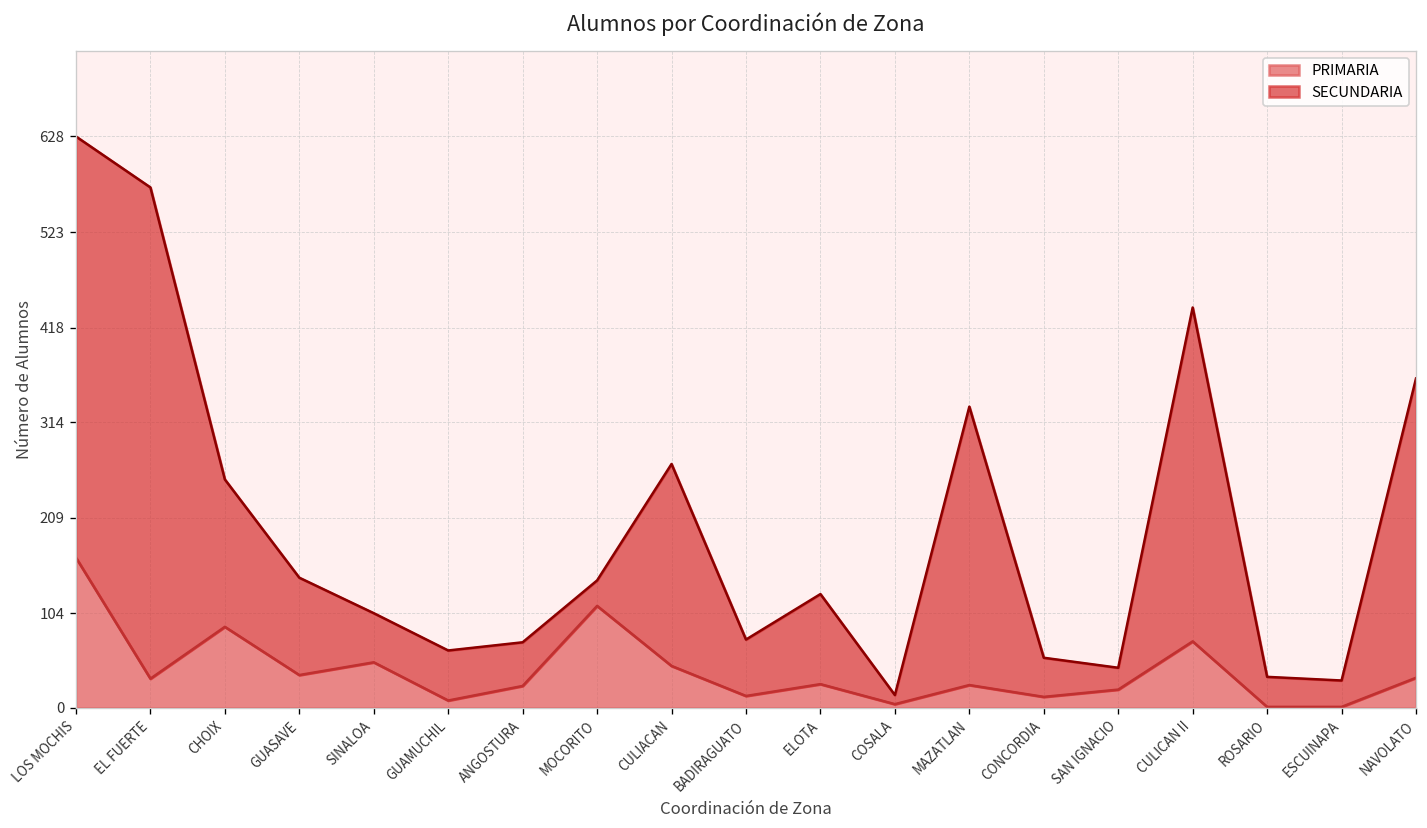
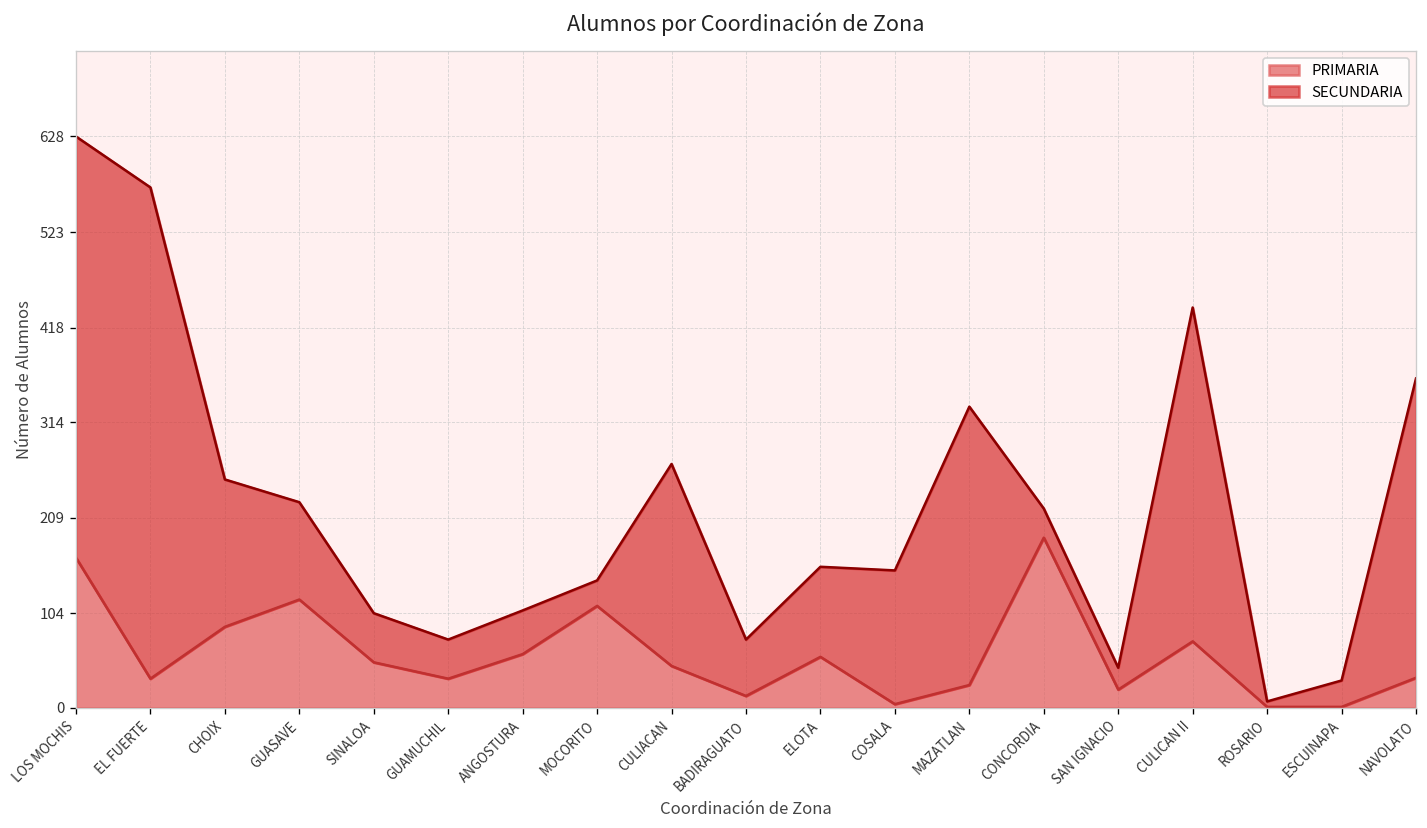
  {
    "PRIMARIA": {
      "LOS MOCHIS": 170,
      "EL FUERTE": 30,
      "CHOIX": 90,
-     "GUASAVE": 40,
+     "GUASAVE": 120,
      "SINALOA": 50,
-     "GUAMUCHIL": 10,
-     "ANGOSTURA": 20,
+     "GUAMUCHIL": 30,
+     "ANGOSTURA": 60,
      "MOCORITO": 110,
      "CULIACAN": 50,
      "BADIRAGUATO": 10,
-     "ELOTA": 30,
+     "ELOTA": 60,
      "COSALA": 0,
      "MAZATLAN": 30,
-     "CONCORDIA": 10,
+     "CONCORDIA": 190,
      "SAN IGNACIO": 20,
      "CULICAN II": 70,
      "ROSARIO": 0,
      "ESCUINAPA": 0,
      "NAVOLATO": 30
    },
    "SECUNDARIA": {
      "LOS MOCHIS": 460,
      "EL FUERTE": 540,
      "CHOIX": 160,
      "GUASAVE": 110,
      "SINALOA": 50,
-     "GUAMUCHIL": 60,
+     "GUAMUCHIL": 40,
      "ANGOSTURA": 50,
      "MOCORITO": 30,
      "CULIACAN": 220,
      "BADIRAGUATO": 60,
      "ELOTA": 100,
-     "COSALA": 10,
+     "COSALA": 150,
      "MAZATLAN": 310,
-     "CONCORDIA": 40,
+     "CONCORDIA": 30,
      "SAN IGNACIO": 20,
      "CULICAN II": 370,
-     "ROSARIO": 30,
+     "ROSARIO": 10,
      "ESCUINAPA": 30,
      "NAVOLATO": 330
    }
  }
